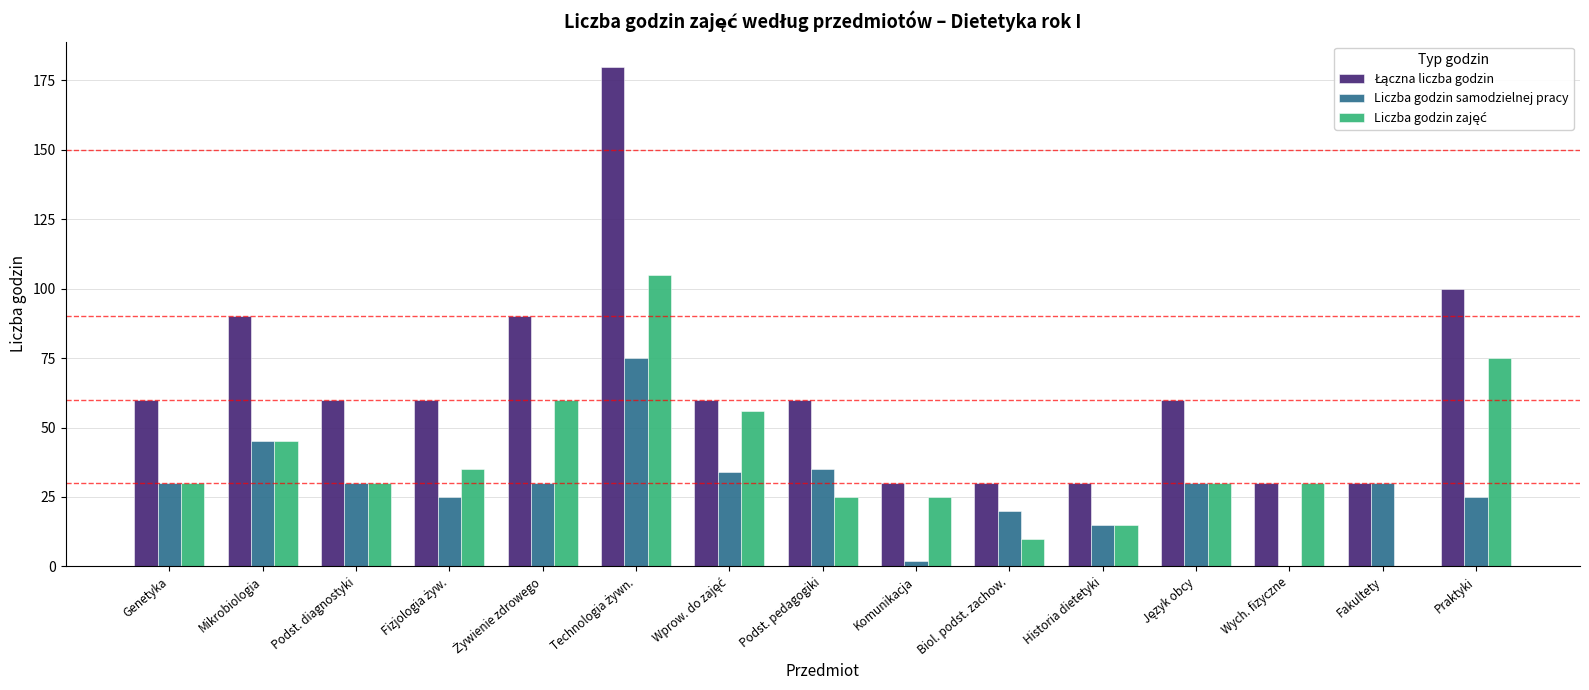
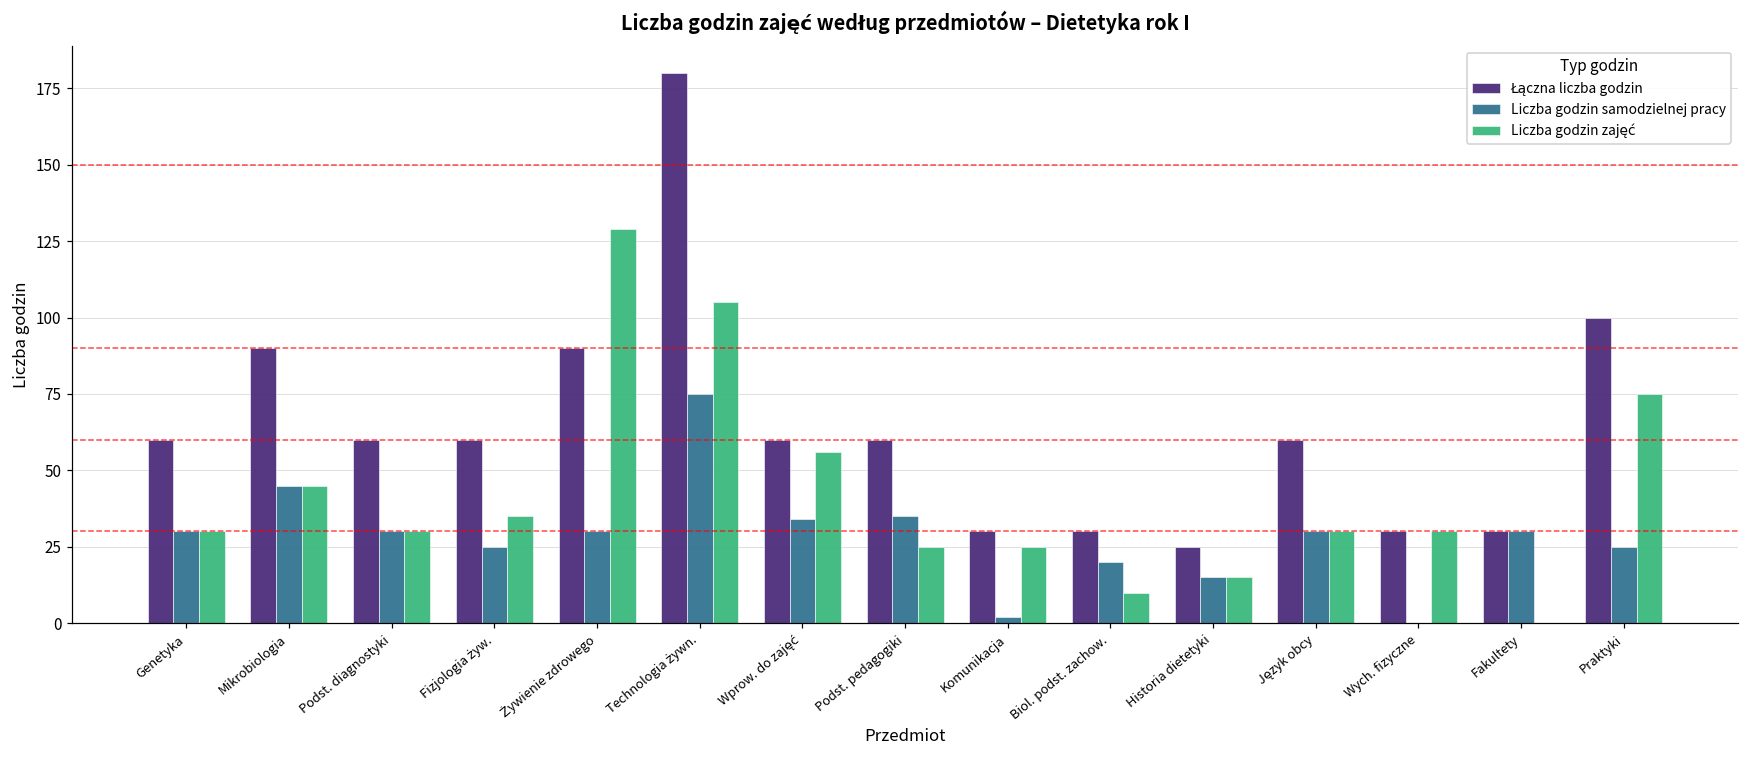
  {
    "Łączna liczba godzin": {
      "Genetyka": 60,
      "Mikrobiologia": 90,
      "Podst. diagnostyki": 60,
      "Fizjologia żyw.": 60,
      "Żywienie zdrowego": 90,
      "Technologia żywn.": 180,
      "Wprow. do zajęć": 60,
      "Podst. pedagogiki": 60,
      "Komunikacja": 30,
      "Biol. podst. zachow.": 30,
-     "Historia dietetyki": 30,
+     "Historia dietetyki": 25,
      "Język obcy": 60,
      "Wych. fizyczne": 30,
      "Fakultety": 30,
      "Praktyki": 100
    },
    "Liczba godzin samodzielnej pracy": {
      "Genetyka": 30,
      "Mikrobiologia": 45,
      "Podst. diagnostyki": 30,
      "Fizjologia żyw.": 25,
      "Żywienie zdrowego": 30,
      "Technologia żywn.": 75,
      "Wprow. do zajęć": 34,
      "Podst. pedagogiki": 35,
      "Komunikacja": 2,
      "Biol. podst. zachow.": 20,
      "Historia dietetyki": 15,
      "Język obcy": 30,
      "Wych. fizyczne": 0,
      "Fakultety": 30,
      "Praktyki": 25
    },
    "Liczba godzin zajęć": {
      "Genetyka": 30,
      "Mikrobiologia": 45,
      "Podst. diagnostyki": 30,
      "Fizjologia żyw.": 35,
-     "Żywienie zdrowego": 60,
+     "Żywienie zdrowego": 129,
      "Technologia żywn.": 105,
      "Wprow. do zajęć": 56,
      "Podst. pedagogiki": 25,
      "Komunikacja": 25,
      "Biol. podst. zachow.": 10,
      "Historia dietetyki": 15,
      "Język obcy": 30,
      "Wych. fizyczne": 30,
      "Fakultety": 0,
      "Praktyki": 75
    }
  }
